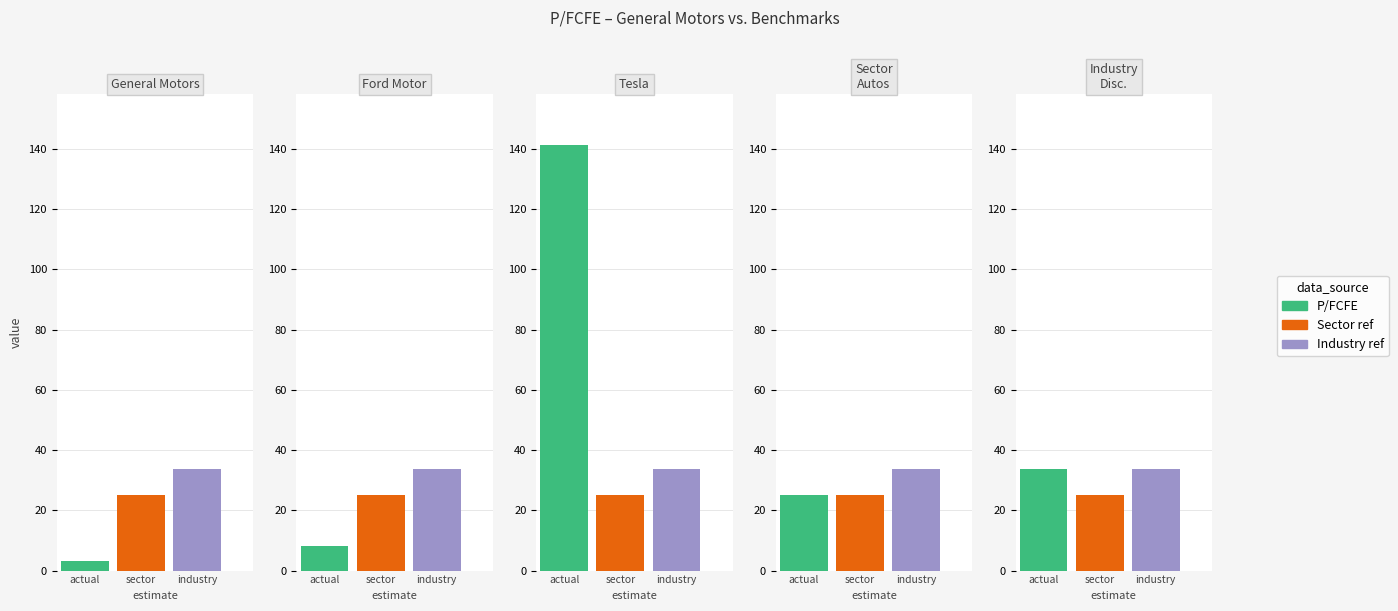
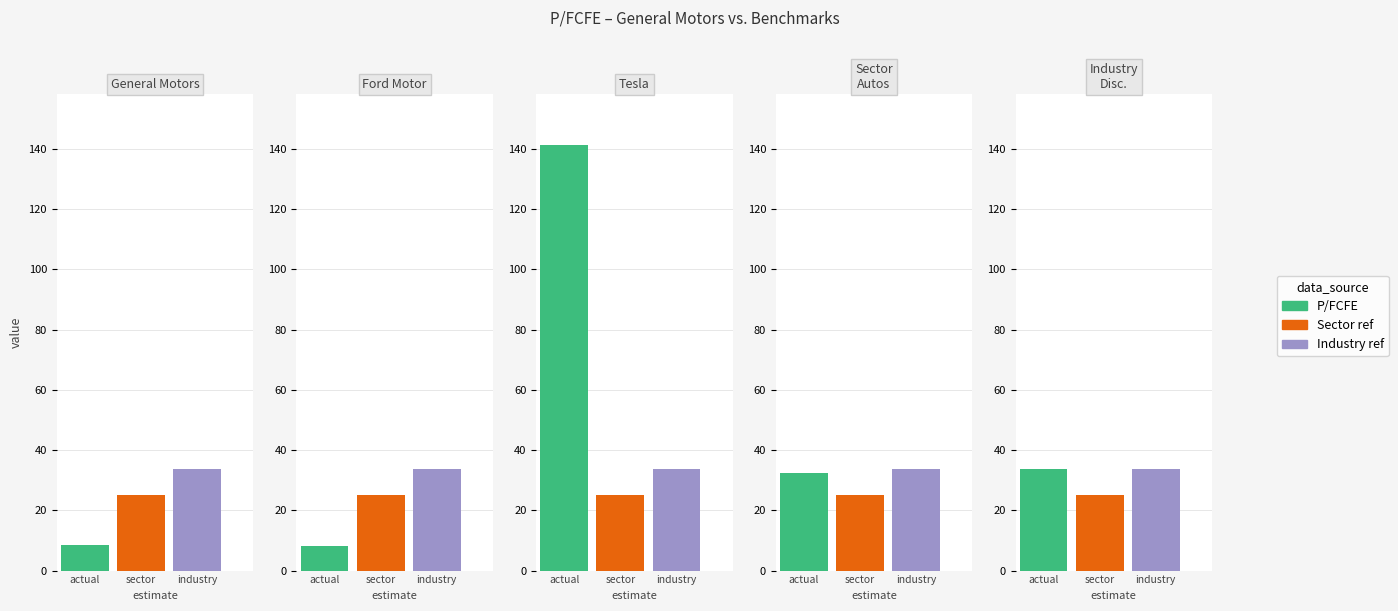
  {
    "General Motors": {
-     "actual": 3,
+     "actual": 9,
      "sector": 25,
      "industry": 34
    },
    "Ford Motor": {
      "actual": 8,
      "sector": 25,
      "industry": 34
    },
    "Tesla": {
      "actual": 141,
      "sector": 25,
      "industry": 34
    },
    "Sector Autos": {
-     "actual": 25,
+     "actual": 32,
      "sector": 25,
      "industry": 34
    },
    "Industry Disc.": {
      "actual": 34,
      "sector": 25,
      "industry": 34
    }
  }
